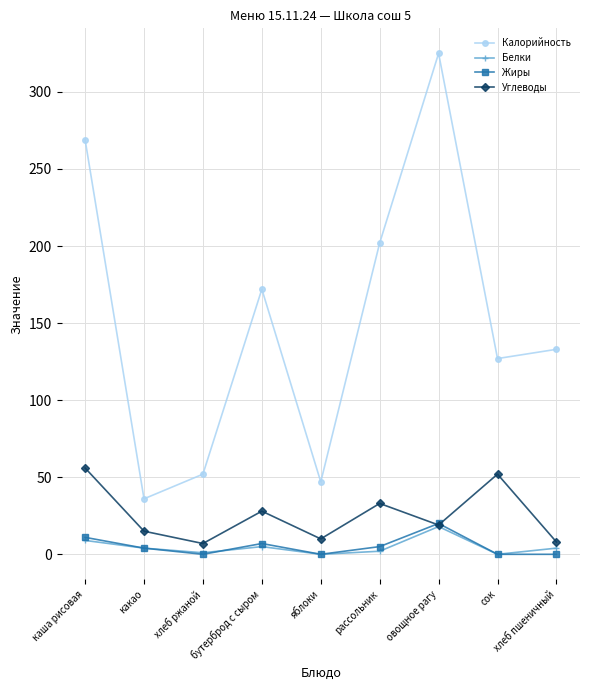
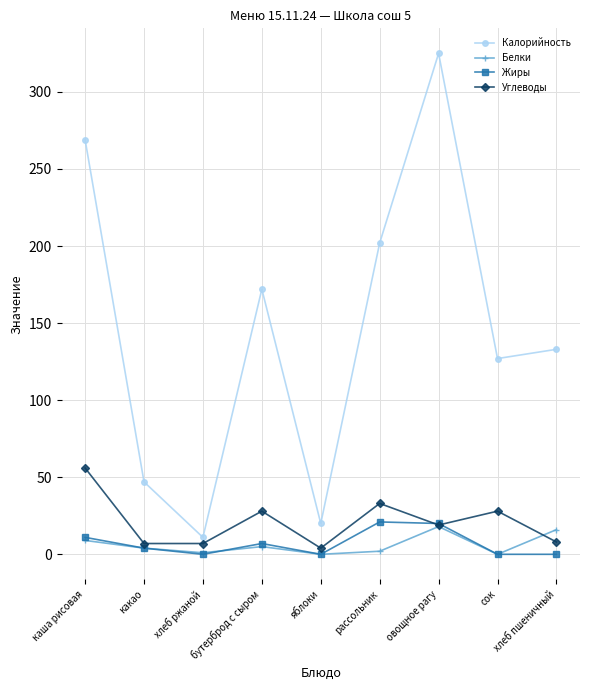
  {
    "Калорийность": {
      "каша рисовая": 269,
-     "какао": 36,
-     "хлеб ржаной": 52,
+     "какао": 47,
+     "хлеб ржаной": 11,
      "бутерброд с сыром": 172,
-     "яблоки": 47,
+     "яблоки": 20,
      "рассольник": 202,
      "овощное рагу": 325,
      "сок": 127,
      "хлеб пшеничный": 133
    },
    "Белки": {
      "каша рисовая": 9,
      "бутерброд с сыром": 5,
      "рассольник": 2,
-     "хлеб пшеничный": 4
+     "хлеб пшеничный": 16
    },
    "Жиры": {
      "каша рисовая": 11,
      "бутерброд с сыром": 7,
-     "рассольник": 5,
+     "рассольник": 21,
      "хлеб пшеничный": 0
    },
    "Углеводы": {
      "каша рисовая": 56,
-     "какао": 15,
+     "какао": 7,
      "хлеб ржаной": 7,
      "бутерброд с сыром": 28,
-     "яблоки": 10,
+     "яблоки": 4,
      "рассольник": 33,
-     "сок": 52,
+     "сок": 28,
      "хлеб пшеничный": 8
    }
  }
